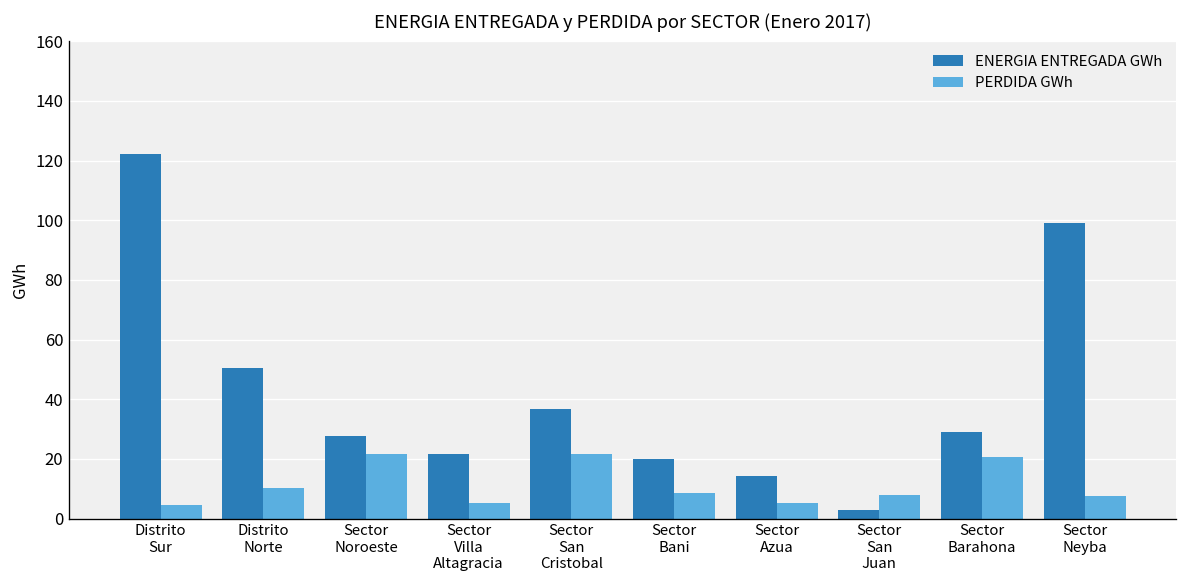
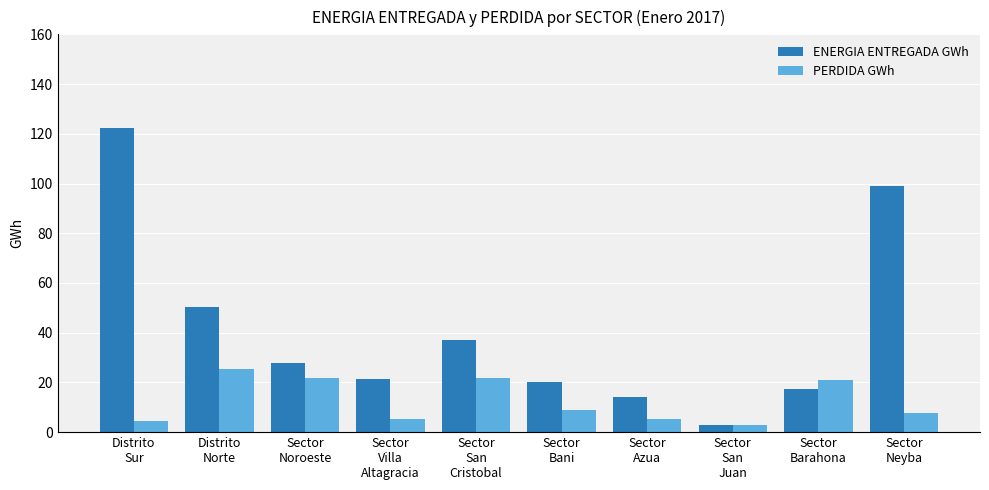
  {
    "ENERGIA ENTREGADA GWh": {
      "Distrito Sur": 122,
      "Distrito Norte": 50,
      "Sector Noroeste": 28,
      "Sector Villa Altagracia": 22,
      "Sector San Cristobal": 37,
      "Sector Bani": 20,
      "Sector Azua": 14,
      "Sector San Juan": 3,
-     "Sector Barahona": 29,
+     "Sector Barahona": 17,
      "Sector Neyba": 99
    },
    "PERDIDA GWh": {
      "Distrito Sur": 4,
-     "Distrito Norte": 10,
+     "Distrito Norte": 25,
      "Sector Noroeste": 22,
      "Sector Villa Altagracia": 5,
      "Sector San Cristobal": 22,
      "Sector Bani": 9,
      "Sector Azua": 5,
-     "Sector San Juan": 8,
+     "Sector San Juan": 3,
      "Sector Barahona": 21,
      "Sector Neyba": 8
    }
  }
